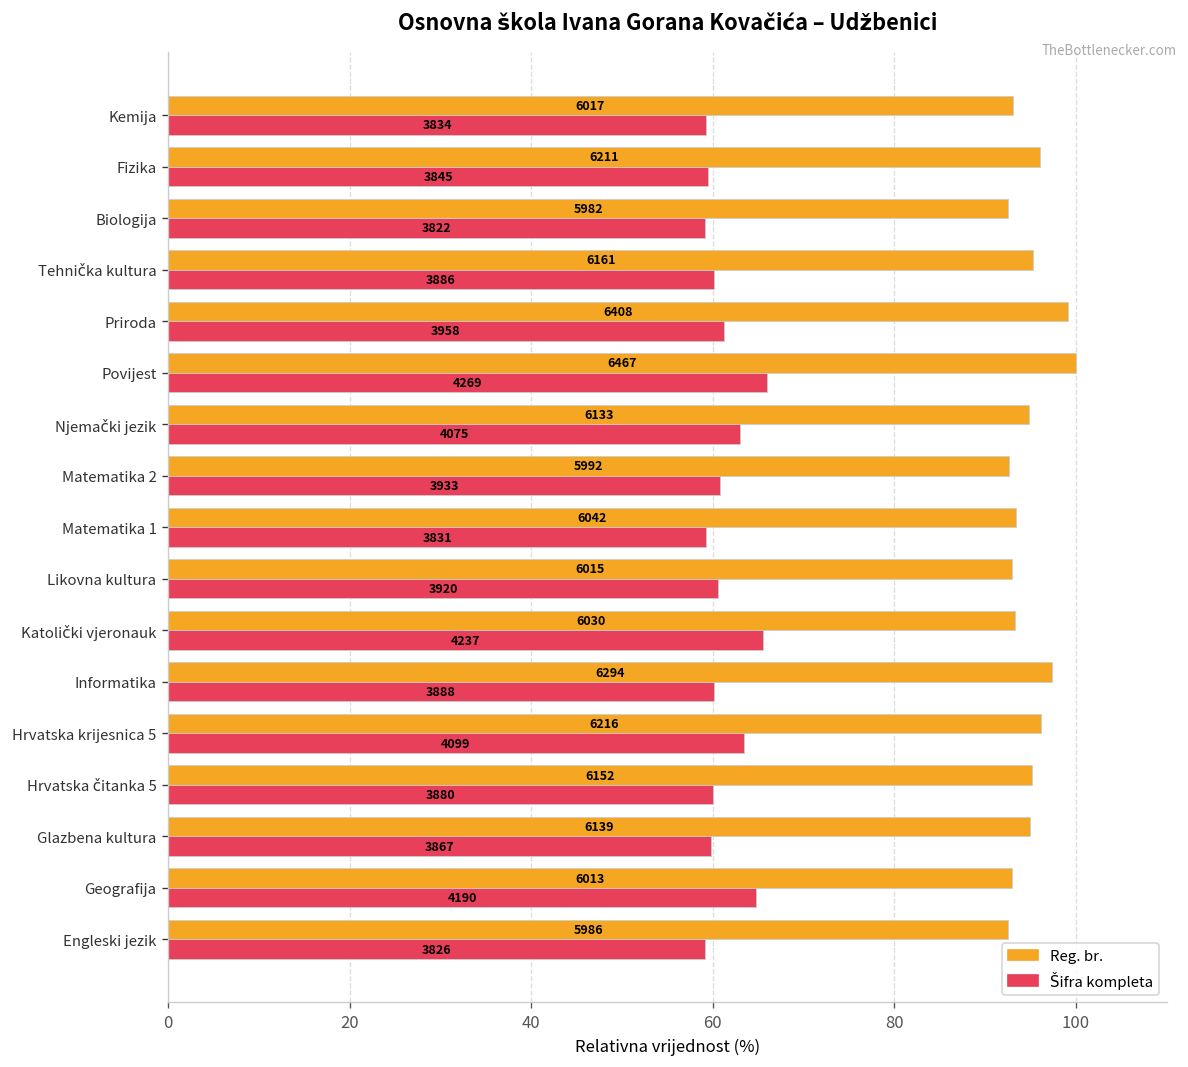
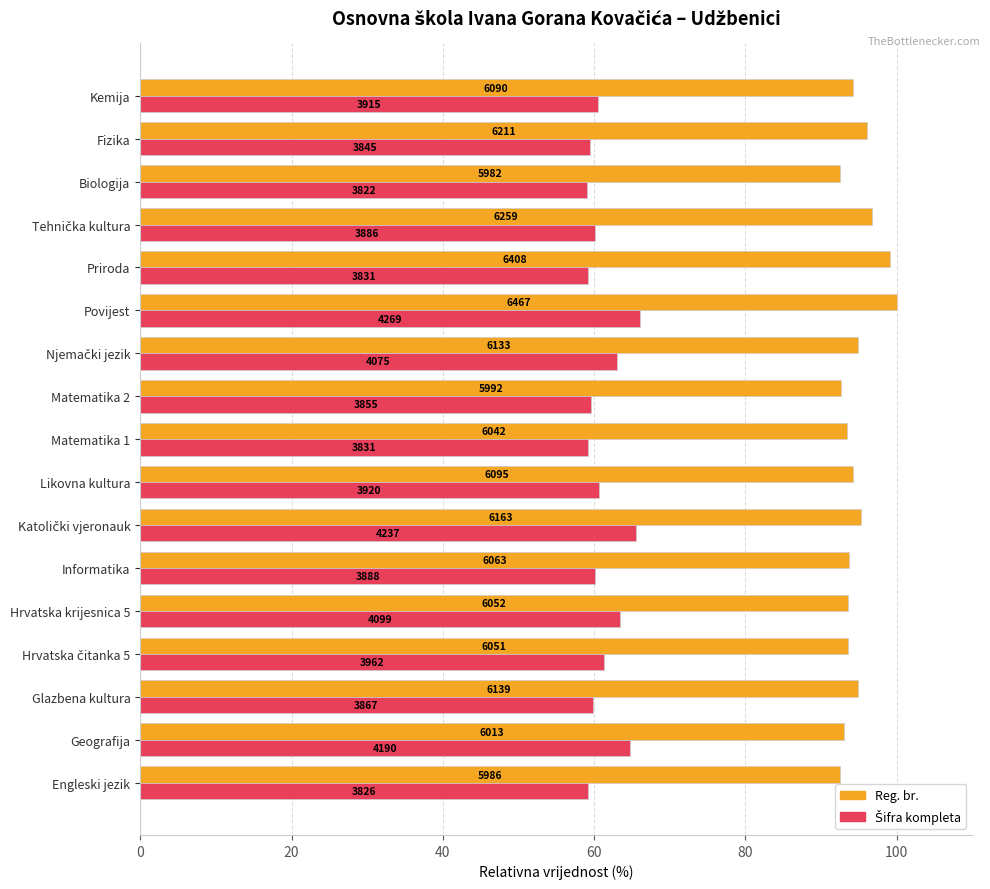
  {
    "Reg. br.": {
-     "Kemija": 6017,
-     "Tehnička kultura": 6161,
-     "Likovna kultura": 6015,
-     "Katolički vjeronauk": 6030,
-     "Informatika": 6294,
-     "Hrvatska krijesnica 5": 6216,
-     "Hrvatska čitanka 5": 6152
+     "Kemija": 6090,
+     "Tehnička kultura": 6259,
+     "Likovna kultura": 6095,
+     "Katolički vjeronauk": 6163,
+     "Informatika": 6063,
+     "Hrvatska krijesnica 5": 6052,
+     "Hrvatska čitanka 5": 6051
    },
    "Šifra kompleta": {
-     "Kemija": 3834,
-     "Priroda": 3958,
-     "Matematika 2": 3933,
-     "Hrvatska čitanka 5": 3880
+     "Kemija": 3915,
+     "Priroda": 3831,
+     "Matematika 2": 3855,
+     "Hrvatska čitanka 5": 3962
    }
  }
